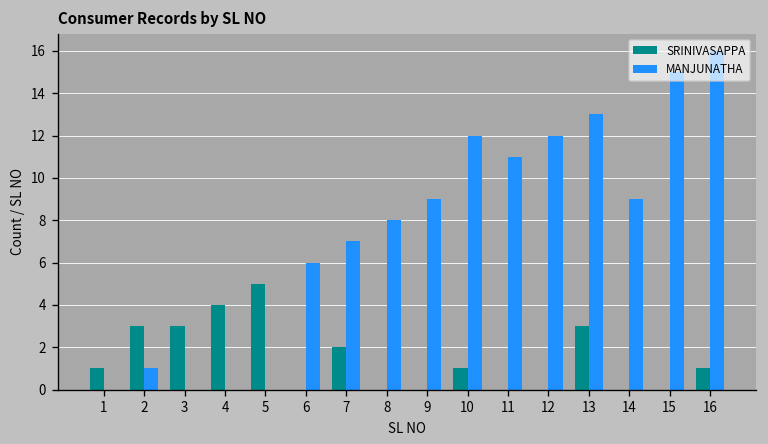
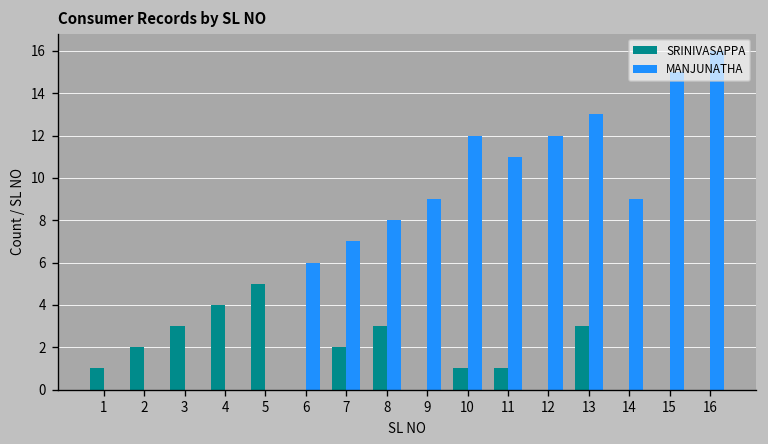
  {
    "SRINIVASAPPA": {
      "1": 1,
-     "2": 3,
+     "2": 2,
      "3": 3,
      "4": 4,
      "5": 5,
      "6": 0,
      "7": 2,
-     "8": 0,
+     "8": 3,
      "9": 0,
      "10": 1,
-     "11": 0,
+     "11": 1,
      "12": 0,
      "13": 3,
      "14": 0,
      "15": 0,
-     "16": 1
+     "16": 0
    },
    "MANJUNATHA": {
      "1": 0,
-     "2": 1,
+     "2": 0,
      "3": 0,
      "4": 0,
      "5": 0,
      "6": 6,
      "7": 7,
      "8": 8,
      "9": 9,
      "10": 12,
      "11": 11,
      "12": 12,
      "13": 13,
      "14": 9
    }
  }
